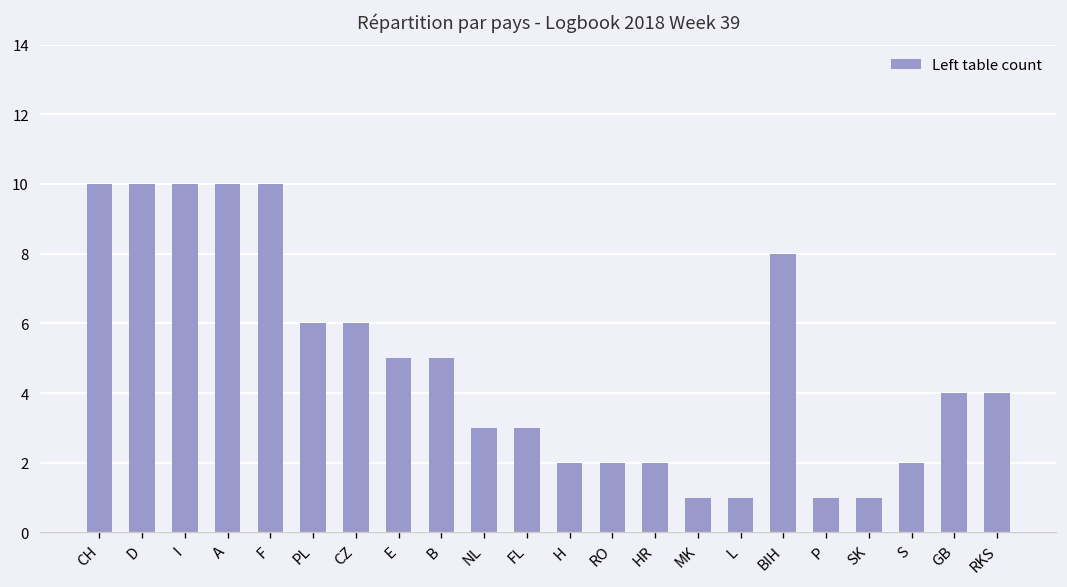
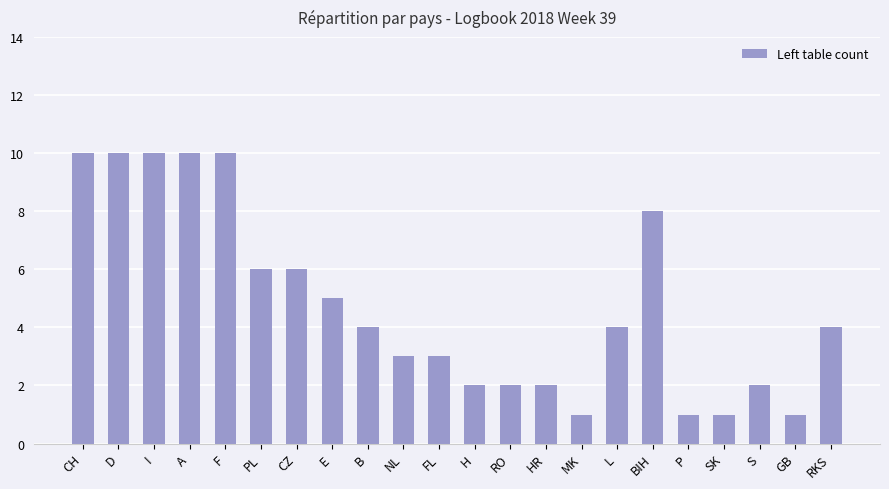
  {
    "CH": 10,
    "D": 10,
    "I": 10,
    "A": 10,
    "F": 10,
    "PL": 6,
    "CZ": 6,
    "E": 5,
-   "B": 5,
+   "B": 4,
    "NL": 3,
    "FL": 3,
    "H": 2,
    "RO": 2,
    "HR": 2,
    "MK": 1,
-   "L": 1,
+   "L": 4,
    "BIH": 8,
    "P": 1,
    "SK": 1,
    "S": 2,
-   "GB": 4,
+   "GB": 1,
    "RKS": 4
  }
